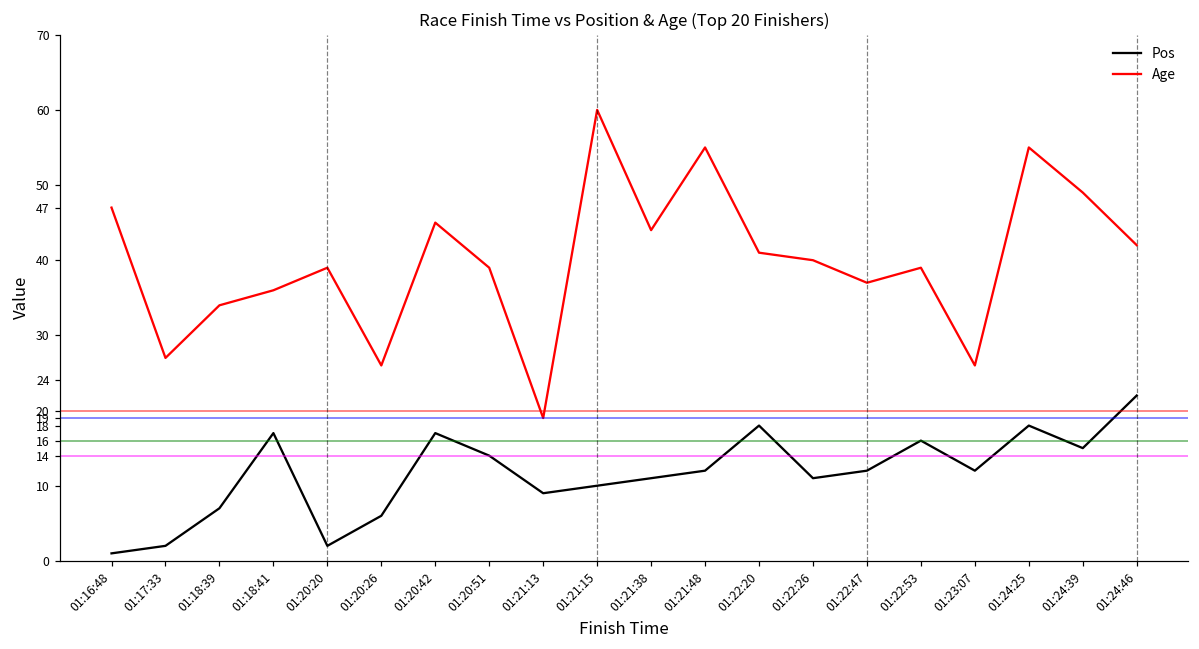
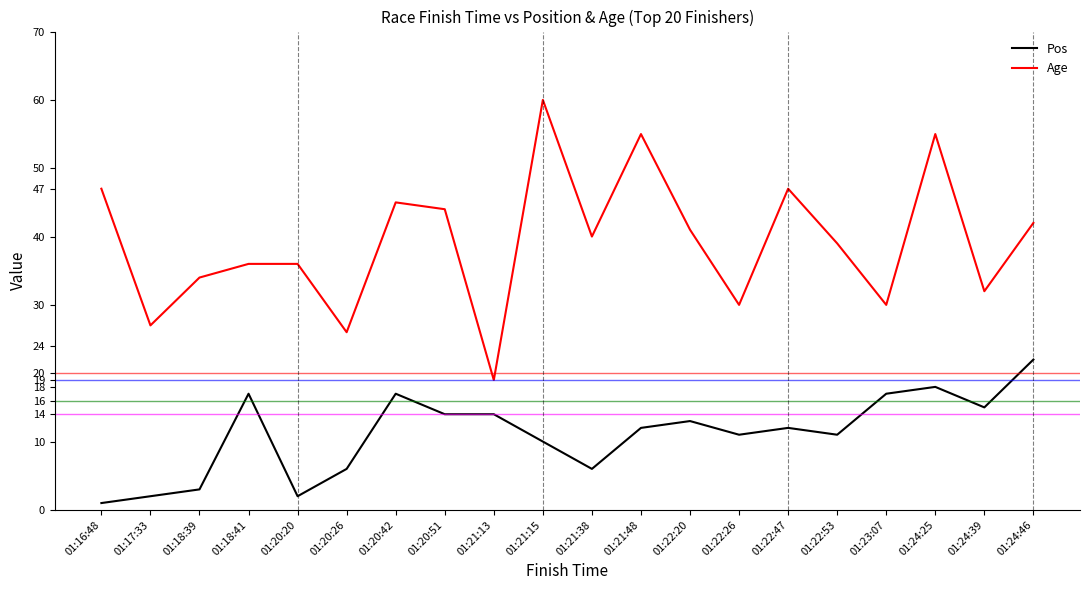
  {
    "Pos": {
      "01:16:48": 1,
      "01:17:33": 2,
-     "01:18:39": 7,
+     "01:18:39": 3,
      "01:18:41": 17,
      "01:20:20": 2,
      "01:20:26": 6,
      "01:20:42": 17,
      "01:20:51": 14,
-     "01:21:13": 9,
+     "01:21:13": 14,
      "01:21:15": 10,
-     "01:21:38": 11,
+     "01:21:38": 6,
      "01:21:48": 12,
-     "01:22:20": 18,
+     "01:22:20": 13,
      "01:22:26": 11,
      "01:22:47": 12,
-     "01:22:53": 16,
-     "01:23:07": 12,
+     "01:22:53": 11,
+     "01:23:07": 17,
      "01:24:25": 18,
      "01:24:39": 15,
      "01:24:46": 22
    },
    "Age": {
      "01:16:48": 47,
      "01:17:33": 27,
      "01:18:39": 34,
      "01:18:41": 36,
-     "01:20:20": 39,
+     "01:20:20": 36,
      "01:20:26": 26,
      "01:20:42": 45,
-     "01:20:51": 39,
+     "01:20:51": 44,
      "01:21:13": 19,
      "01:21:15": 60,
-     "01:21:38": 44,
+     "01:21:38": 40,
      "01:21:48": 55,
      "01:22:20": 41,
-     "01:22:26": 40,
-     "01:22:47": 37,
+     "01:22:26": 30,
+     "01:22:47": 47,
      "01:22:53": 39,
-     "01:23:07": 26,
+     "01:23:07": 30,
      "01:24:25": 55,
-     "01:24:39": 49,
+     "01:24:39": 32,
      "01:24:46": 42
    }
  }
